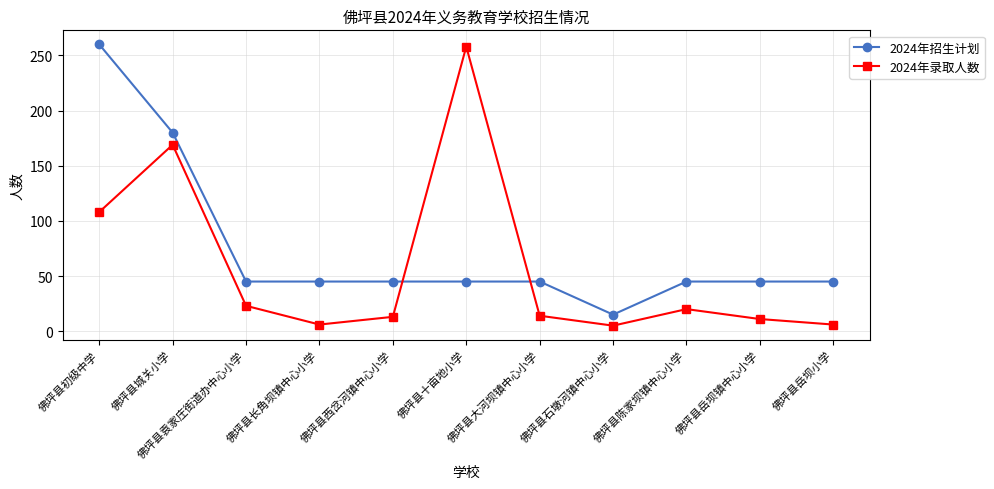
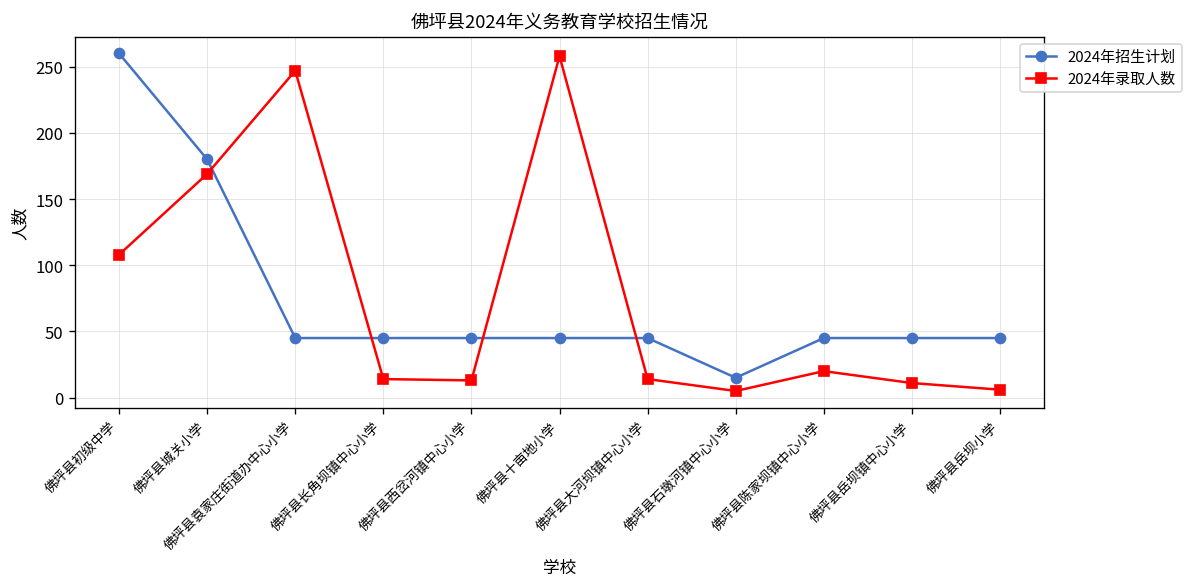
  {
    "2024年招生计划": {
      "佛坪县初级中学": 260,
      "佛坪县城关小学": 180,
      "佛坪县袁家庄街道办中心小学": 45,
      "佛坪县长角坝镇中心小学": 45,
      "佛坪县西岔河镇中心小学": 45,
      "佛坪县十亩地小学": 45,
      "佛坪县大河坝镇中心小学": 45,
      "佛坪县石墩河镇中心小学": 15,
      "佛坪县陈家坝镇中心小学": 45,
      "佛坪县岳坝镇中心小学": 45,
      "佛坪县岳坝小学": 45
    },
    "2024年录取人数": {
      "佛坪县初级中学": 108,
      "佛坪县城关小学": 169,
-     "佛坪县袁家庄街道办中心小学": 23,
-     "佛坪县长角坝镇中心小学": 6,
+     "佛坪县袁家庄街道办中心小学": 247,
+     "佛坪县长角坝镇中心小学": 14,
      "佛坪县西岔河镇中心小学": 13,
      "佛坪县十亩地小学": 258,
      "佛坪县大河坝镇中心小学": 14,
      "佛坪县石墩河镇中心小学": 5,
      "佛坪县陈家坝镇中心小学": 20,
      "佛坪县岳坝镇中心小学": 11,
      "佛坪县岳坝小学": 6
    }
  }
